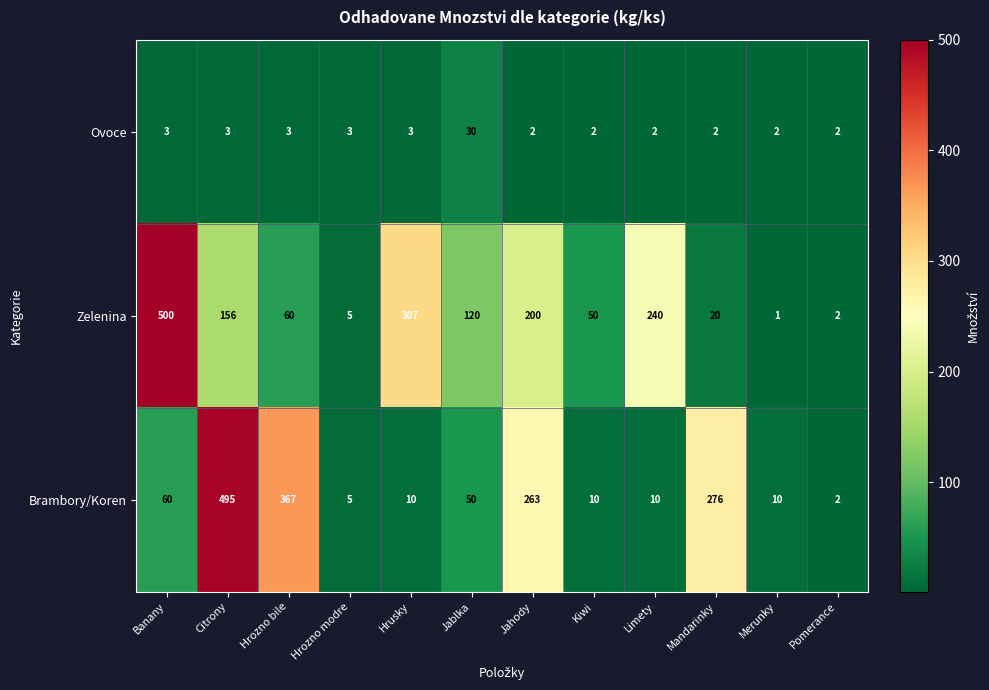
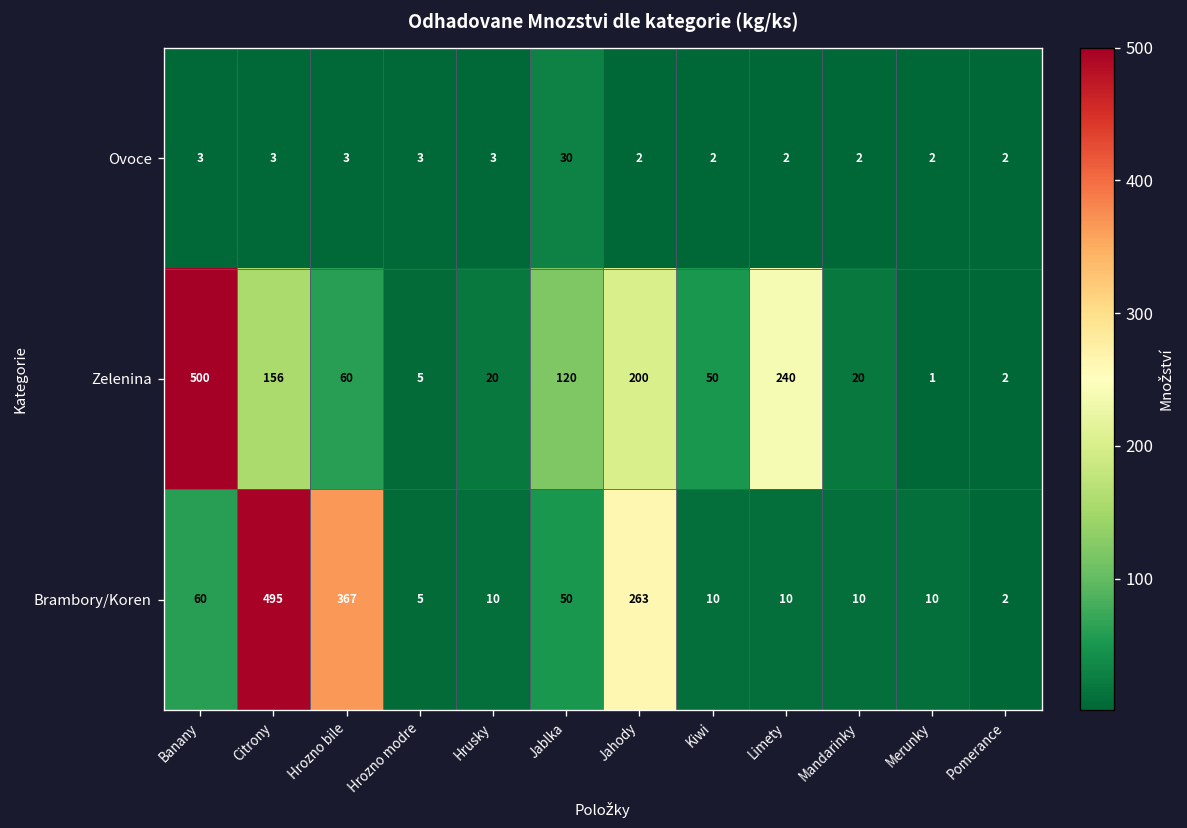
  {
    "Ovoce": {
      "Banany": 3,
      "Citrony": 3,
      "Hrozno bile": 3,
      "Hrozno modre": 3,
      "Hrusky": 3,
      "Jablka": 30,
      "Jahody": 2,
      "Kiwi": 2,
      "Limety": 2,
      "Mandarinky": 2,
      "Merunky": 2,
      "Pomerance": 2
    },
    "Zelenina": {
      "Banany": 500,
      "Citrony": 156,
      "Hrozno bile": 60,
      "Hrozno modre": 5,
-     "Hrusky": 307,
+     "Hrusky": 20,
      "Jablka": 120,
      "Jahody": 200,
      "Kiwi": 50,
      "Limety": 240,
      "Mandarinky": 20,
      "Merunky": 1,
      "Pomerance": 2
    },
    "Brambory/Koren": {
      "Banany": 60,
      "Citrony": 495,
      "Hrozno bile": 367,
      "Hrozno modre": 5,
      "Hrusky": 10,
      "Jablka": 50,
      "Jahody": 263,
      "Kiwi": 10,
      "Limety": 10,
-     "Mandarinky": 276,
+     "Mandarinky": 10,
      "Merunky": 10,
      "Pomerance": 2
    }
  }
